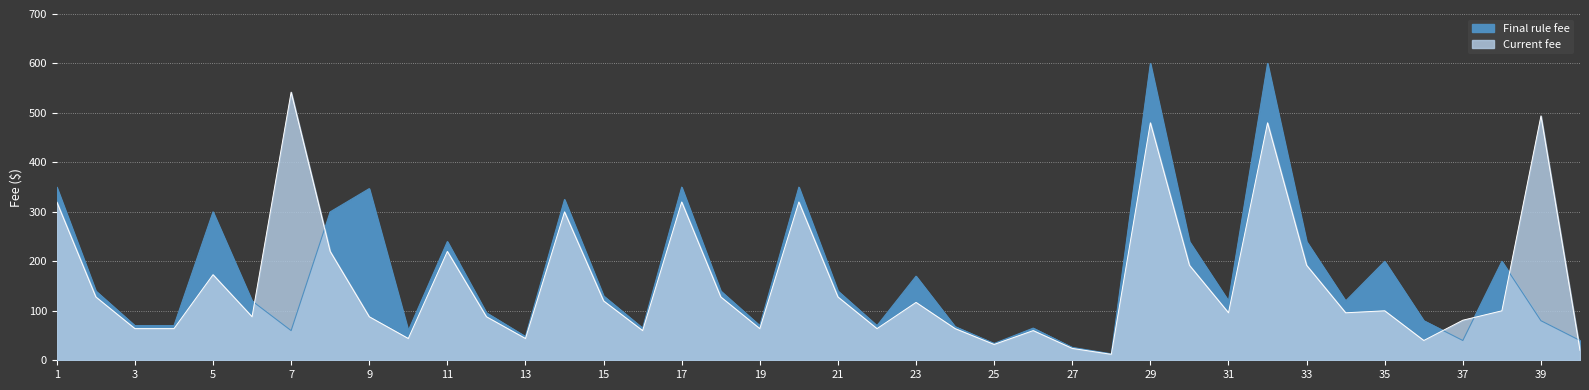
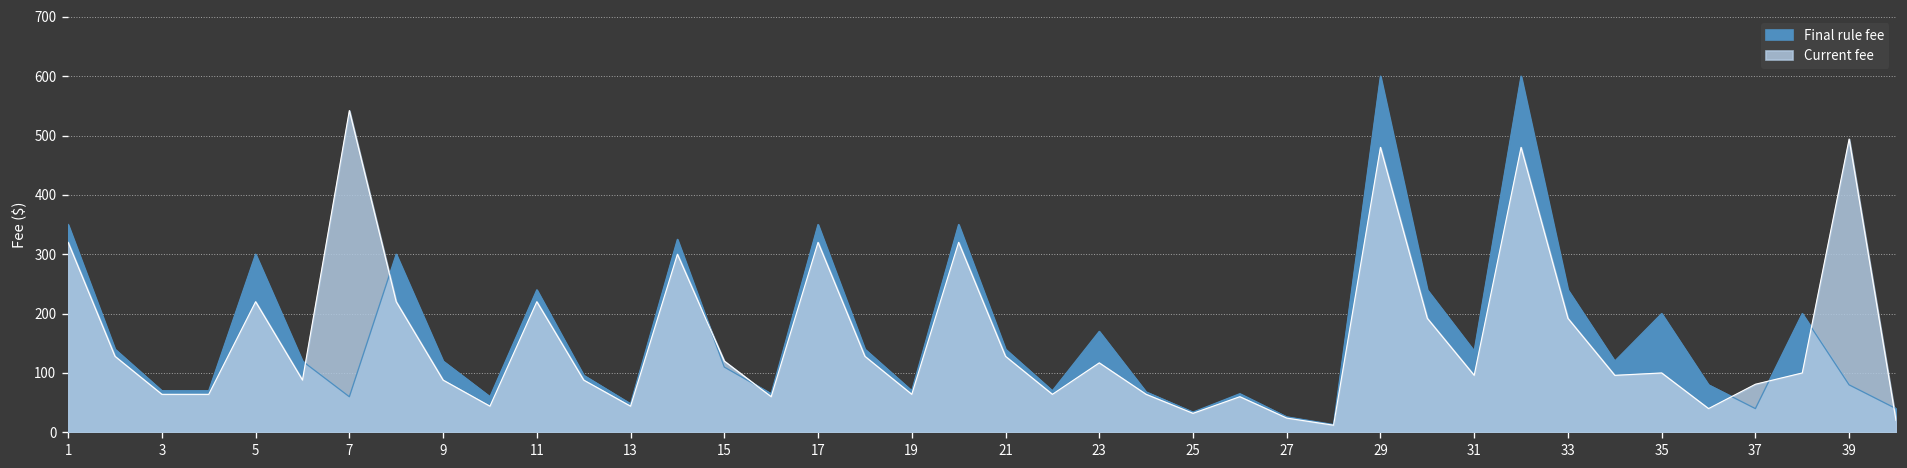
  {
    "Final rule fee": {
      "1": 350,
      "3": 70,
      "5": 300,
      "7": 60,
-     "9": 350,
+     "9": 120,
      "11": 240,
-     "15": 130,
+     "15": 110,
      "17": 350,
      "19": 70,
      "21": 140,
      "23": 170,
      "29": 600,
-     "31": 120,
+     "31": 140,
      "33": 240,
      "35": 200,
      "37": 40,
      "39": 80
    },
    "Current fee": {
      "1": 320,
      "3": 60,
-     "5": 170,
+     "5": 220,
      "7": 540,
      "9": 90,
      "11": 220,
      "15": 120,
      "17": 320,
      "19": 60,
      "21": 130,
      "23": 120,
      "29": 480,
      "31": 100,
      "33": 190,
      "35": 100,
      "37": 80,
      "39": 490
    }
  }
